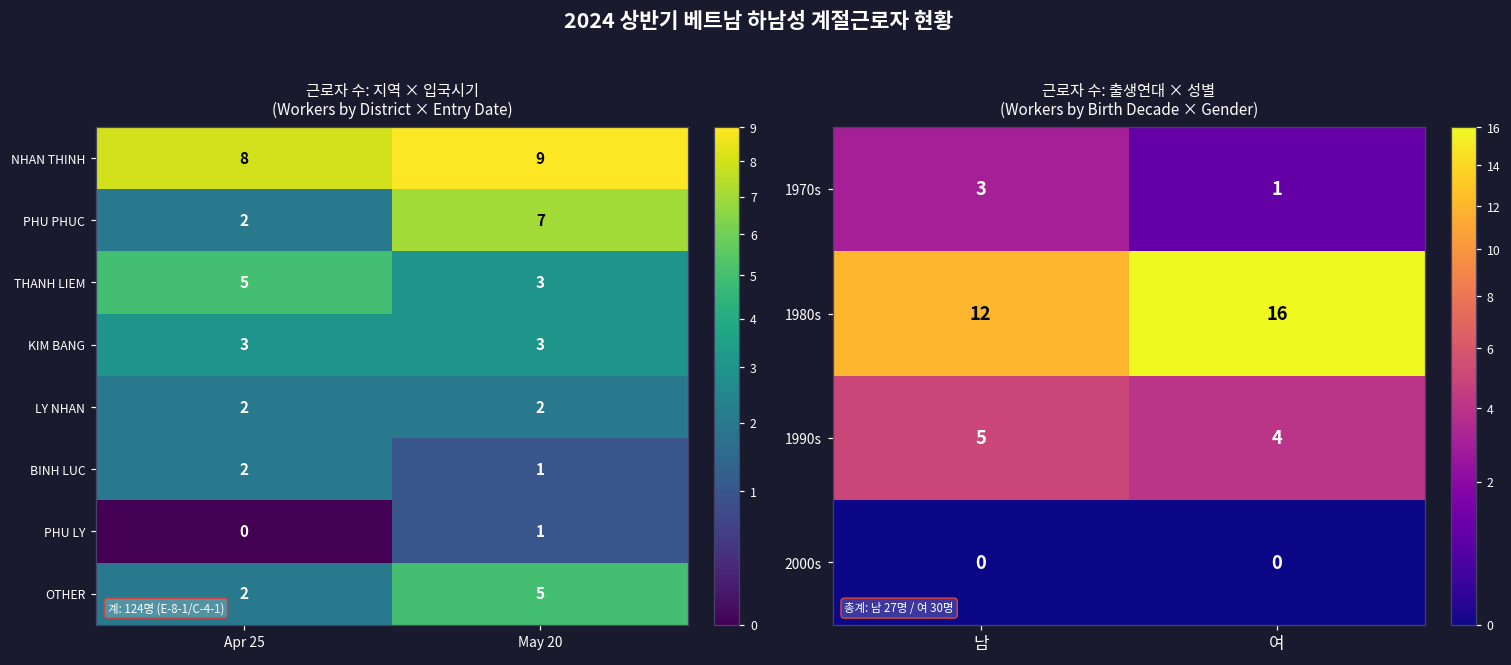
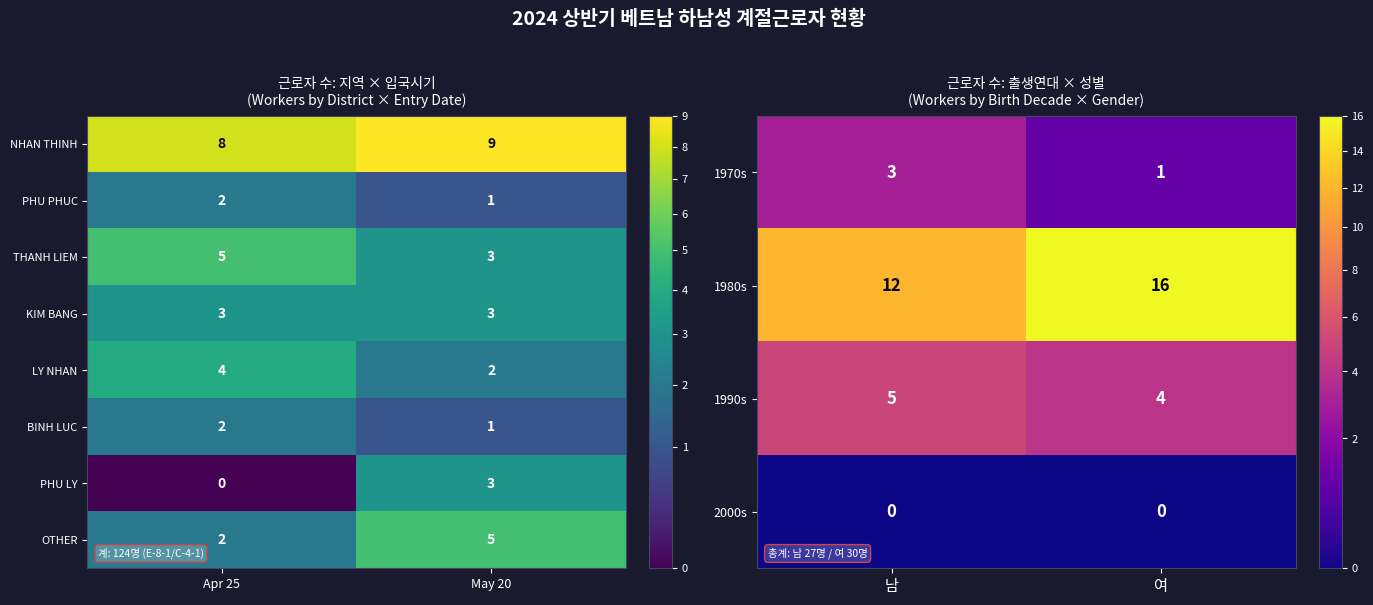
  {
    "근로자 수: 지역 × 입국시기 (Workers by District × Entry Date)": {
      "NHAN THINH": {
        "Apr 25": 8,
        "May 20": 9
      },
      "PHU PHUC": {
        "Apr 25": 2,
-       "May 20": 7
+       "May 20": 1
      },
      "THANH LIEM": {
        "Apr 25": 5,
        "May 20": 3
      },
      "KIM BANG": {
        "Apr 25": 3,
        "May 20": 3
      },
      "LY NHAN": {
-       "Apr 25": 2,
+       "Apr 25": 4,
        "May 20": 2
      },
      "BINH LUC": {
        "Apr 25": 2,
        "May 20": 1
      },
      "PHU LY": {
        "Apr 25": 0,
-       "May 20": 1
+       "May 20": 3
      },
      "OTHER": {
        "Apr 25": 2,
        "May 20": 5
      }
    },
    "근로자 수: 출생연대 × 성별 (Workers by Birth Decade × Gender)": {
      "1970s": {
        "남": 3,
        "여": 1
      },
      "1980s": {
        "남": 12,
        "여": 16
      },
      "1990s": {
        "남": 5,
        "여": 4
      },
      "2000s": {
        "남": 0,
        "여": 0
      }
    }
  }
